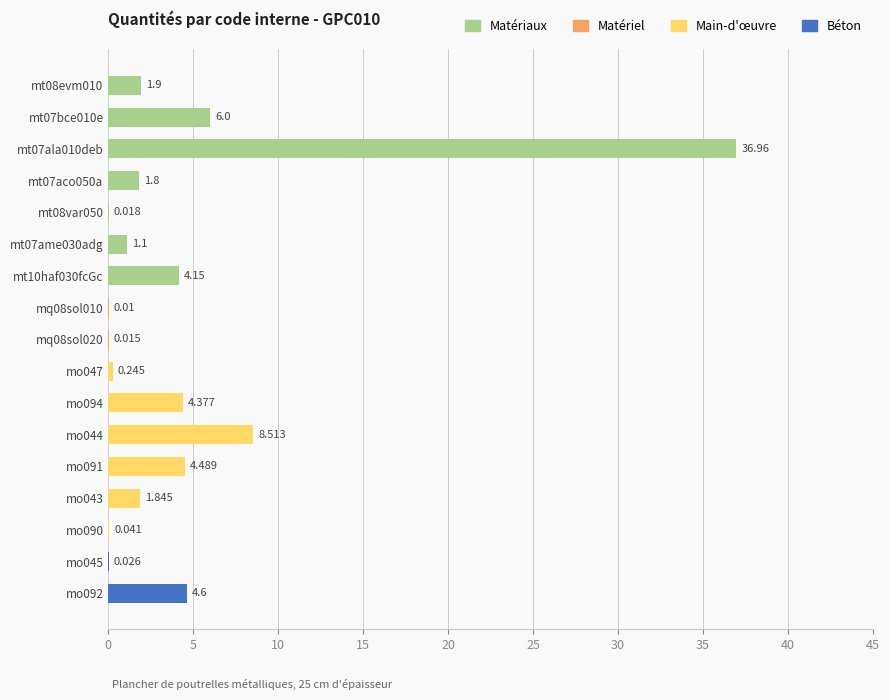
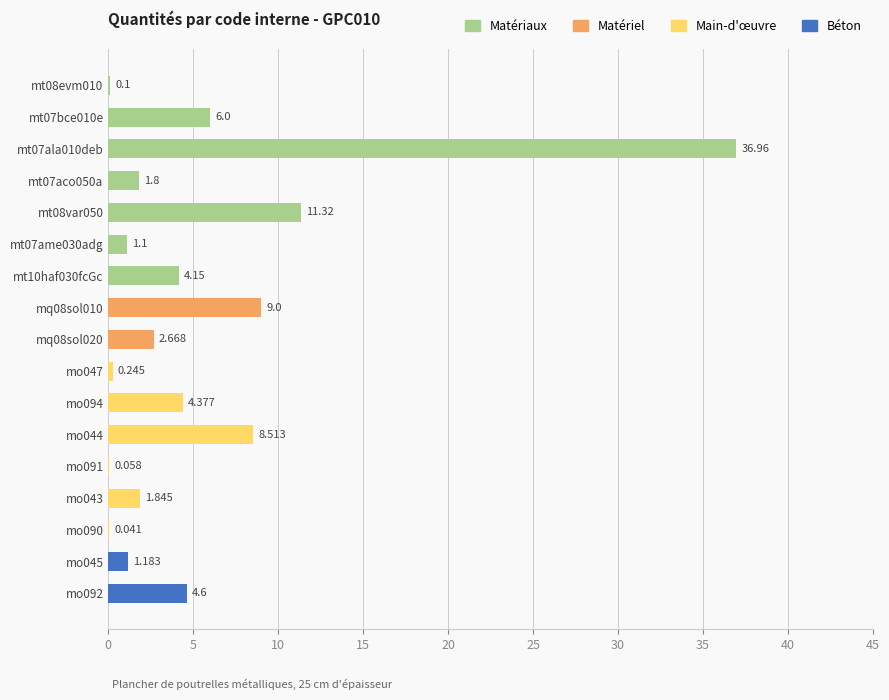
  {
-   "mt08evm010": 1.9,
+   "mt08evm010": 0.1,
    "mt07bce010e": 6.0,
    "mt07ala010deb": 36.96,
    "mt07aco050a": 1.8,
-   "mt08var050": 0.018,
+   "mt08var050": 11.32,
    "mt07ame030adg": 1.1,
    "mt10haf030fcGc": 4.15,
-   "mq08sol010": 0.01,
-   "mq08sol020": 0.015,
+   "mq08sol010": 9.0,
+   "mq08sol020": 2.668,
    "mo047": 0.245,
    "mo094": 4.377,
    "mo044": 8.513,
-   "mo091": 4.489,
+   "mo091": 0.058,
    "mo043": 1.845,
    "mo090": 0.041,
-   "mo045": 0.026,
+   "mo045": 1.183,
    "mo092": 4.6
  }
